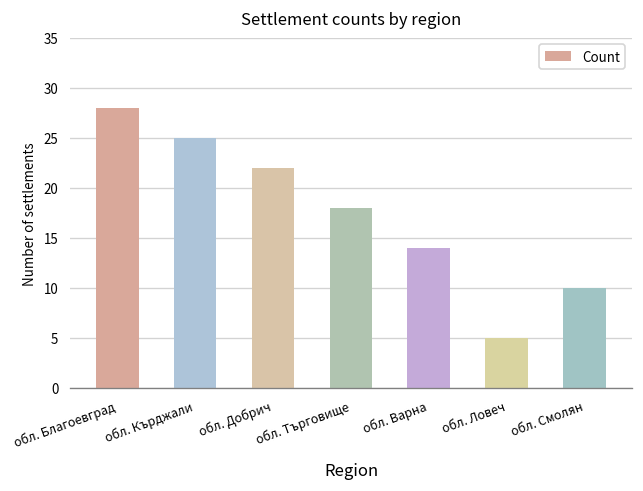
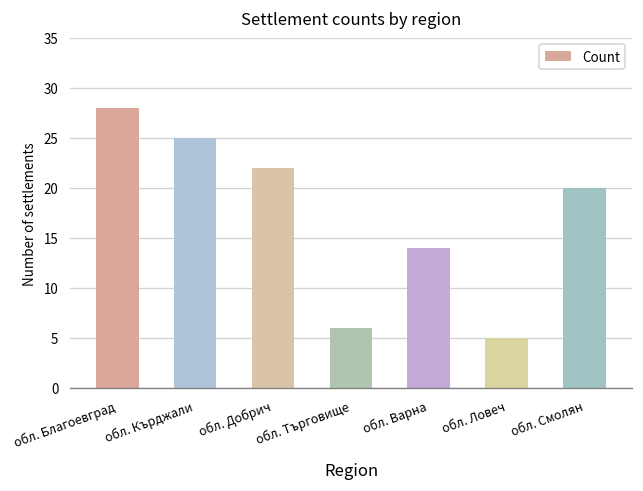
  {
    "обл. Благоевград": 28,
    "обл. Кърджали": 25,
    "обл. Добрич": 22,
-   "обл. Търговище": 18,
+   "обл. Търговище": 6,
    "обл. Варна": 14,
    "обл. Ловеч": 5,
-   "обл. Смолян": 10
+   "обл. Смолян": 20
  }
